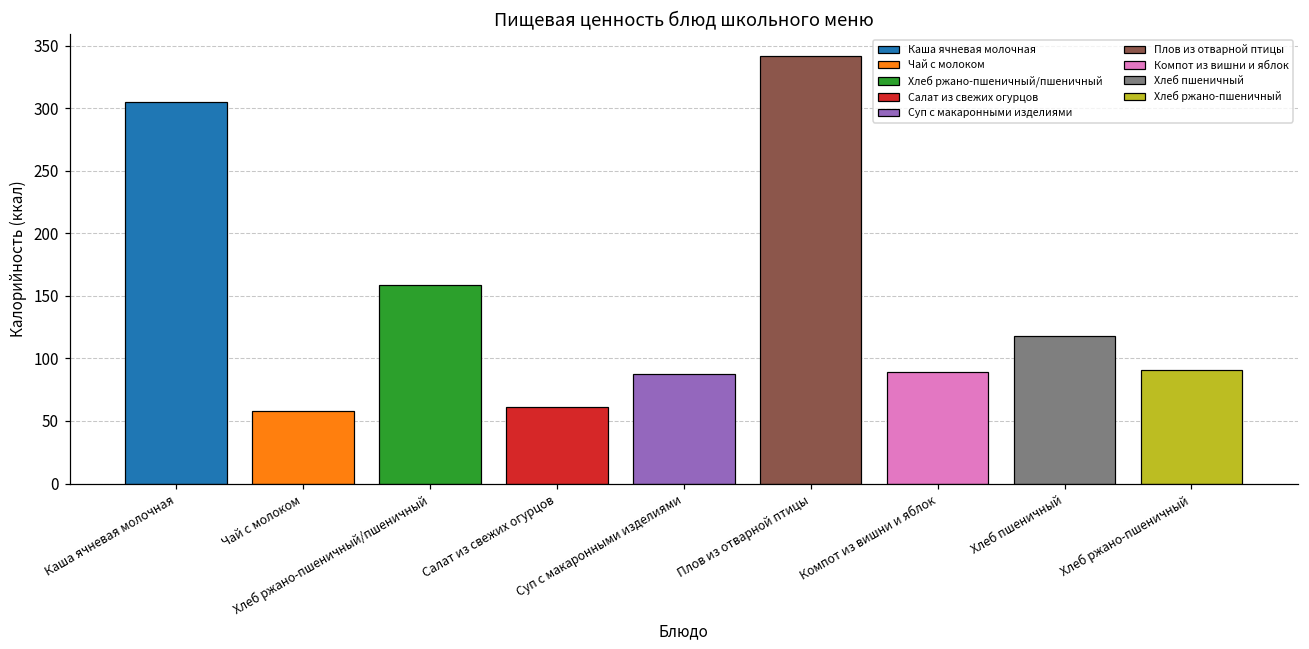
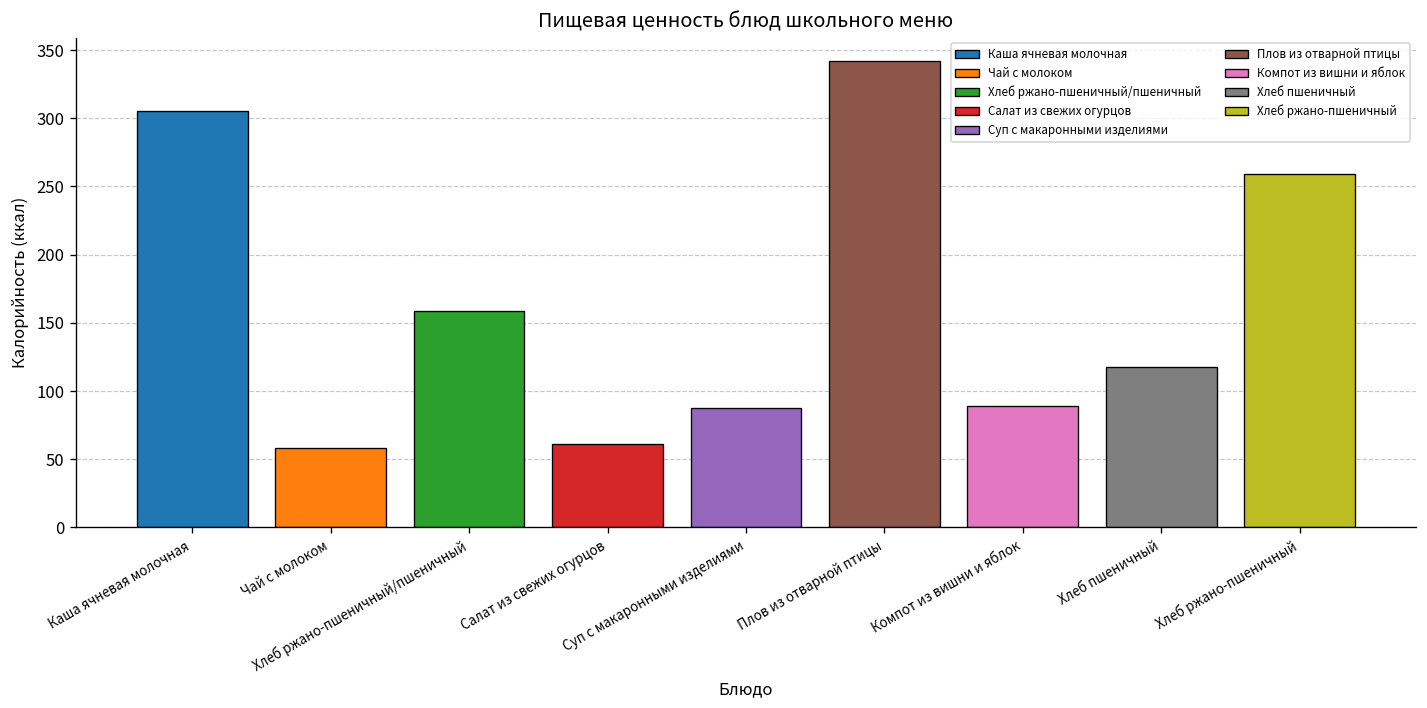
  {
    "Каша ячневая молочная": 305,
    "Чай с молоком": 58,
    "Хлеб ржано-пшеничный/пшеничный": 159,
    "Салат из свежих огурцов": 61,
    "Суп с макаронными изделиями": 88,
    "Плов из отварной птицы": 342,
    "Компот из вишни и яблок": 89,
    "Хлеб пшеничный": 118,
-   "Хлеб ржано-пшеничный": 91
+   "Хлеб ржано-пшеничный": 259
  }
